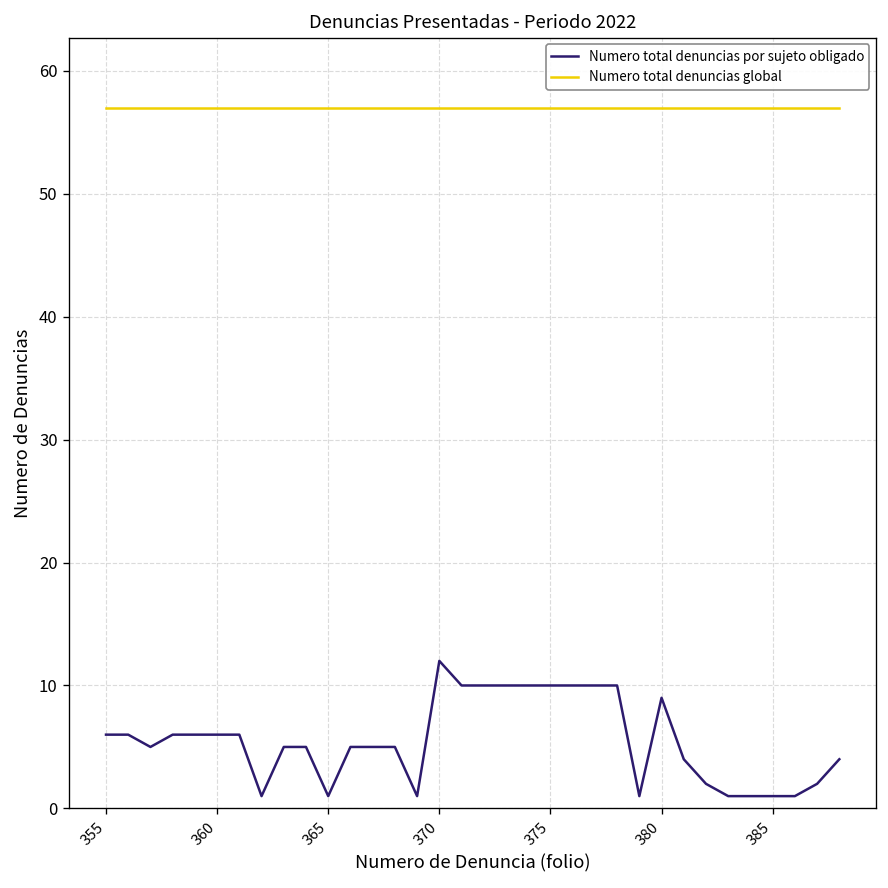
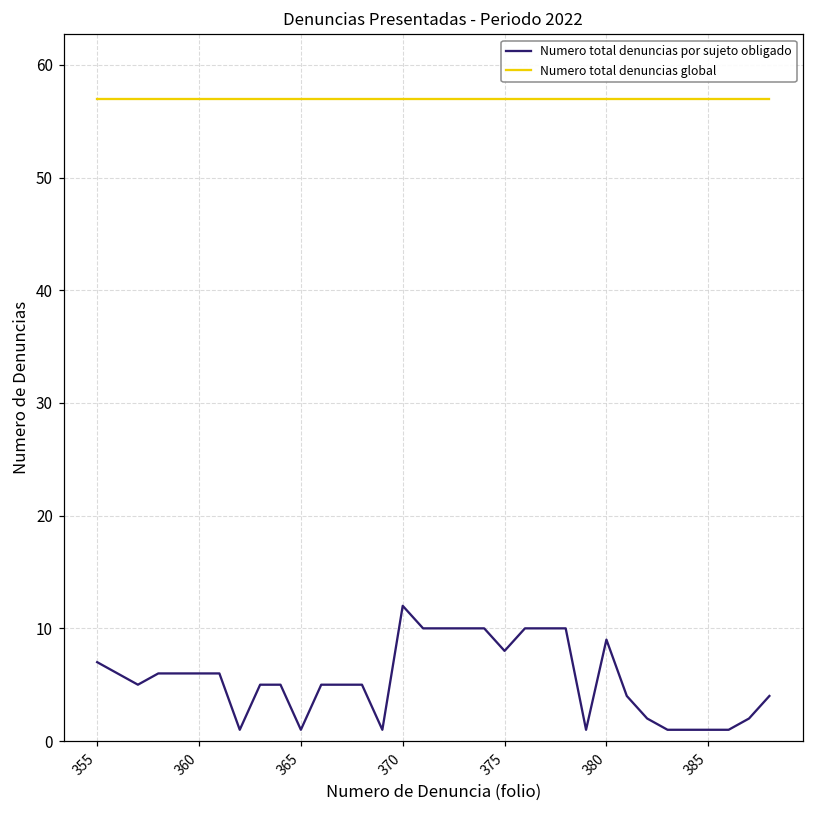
  {
    "Numero total denuncias por sujeto obligado": {
-     "355": 6,
+     "355": 7,
      "360": 6,
      "365": 1,
      "370": 12,
-     "375": 10,
+     "375": 8,
      "380": 9,
      "385": 1
    },
    "Numero total denuncias global": {
      "355": 57,
      "360": 57,
      "365": 57,
      "370": 57,
      "375": 57,
      "380": 57,
      "385": 57
    }
  }
